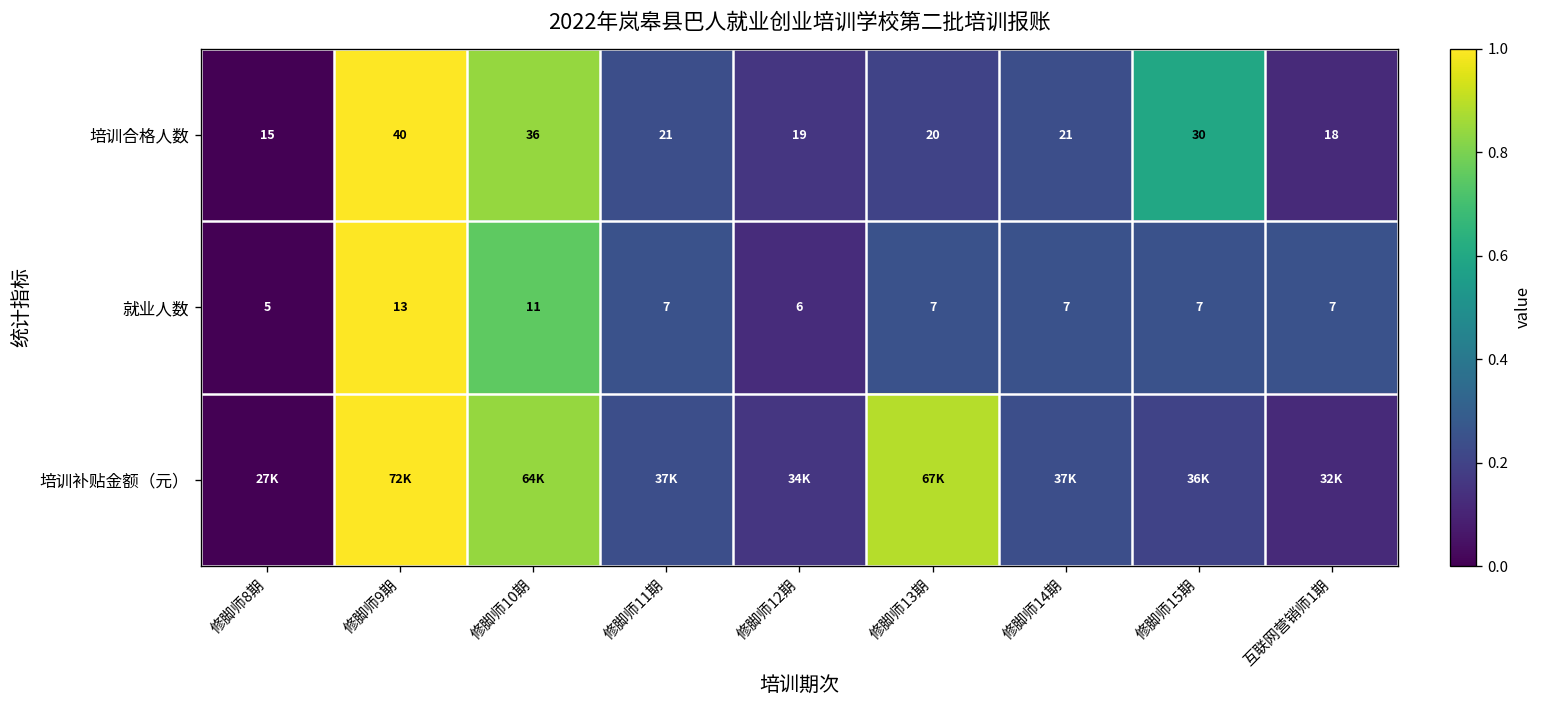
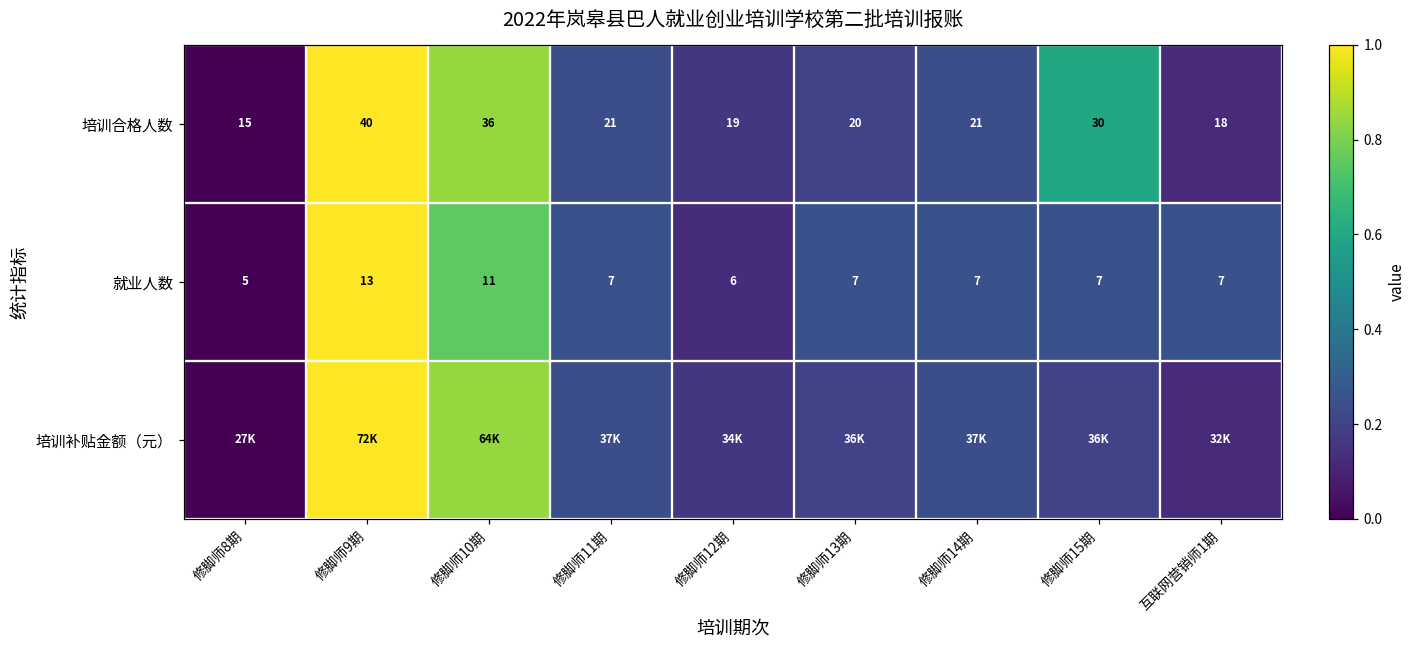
  {
    "培训合格人数": {
      "修脚师8期": "15",
      "修脚师9期": "40",
      "修脚师10期": "36",
      "修脚师11期": "21",
      "修脚师12期": "19",
      "修脚师13期": "20",
      "修脚师14期": "21",
      "修脚师15期": "30",
      "互联网营销师1期": "18"
    },
    "就业人数": {
      "修脚师8期": "5",
      "修脚师9期": "13",
      "修脚师10期": "11",
      "修脚师11期": "7",
      "修脚师12期": "6",
      "修脚师13期": "7",
      "修脚师14期": "7",
      "修脚师15期": "7",
      "互联网营销师1期": "7"
    },
    "培训补贴金额（元）": {
      "修脚师8期": "27K",
      "修脚师9期": "72K",
      "修脚师10期": "64K",
      "修脚师11期": "37K",
      "修脚师12期": "34K",
-     "修脚师13期": "67K",
+     "修脚师13期": "36K",
      "修脚师14期": "37K",
      "修脚师15期": "36K",
      "互联网营销师1期": "32K"
    }
  }
